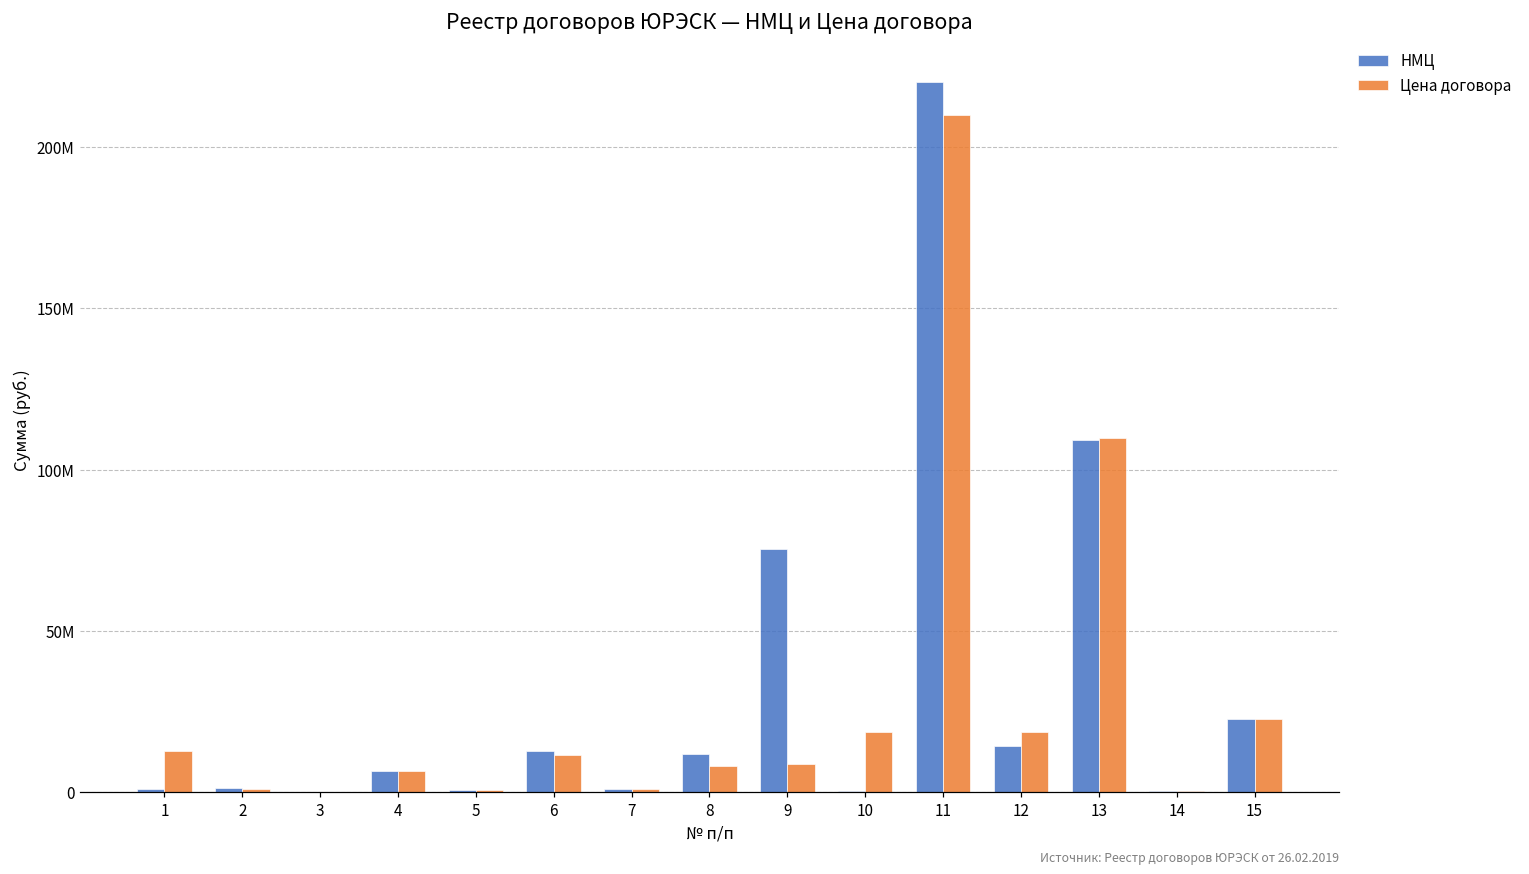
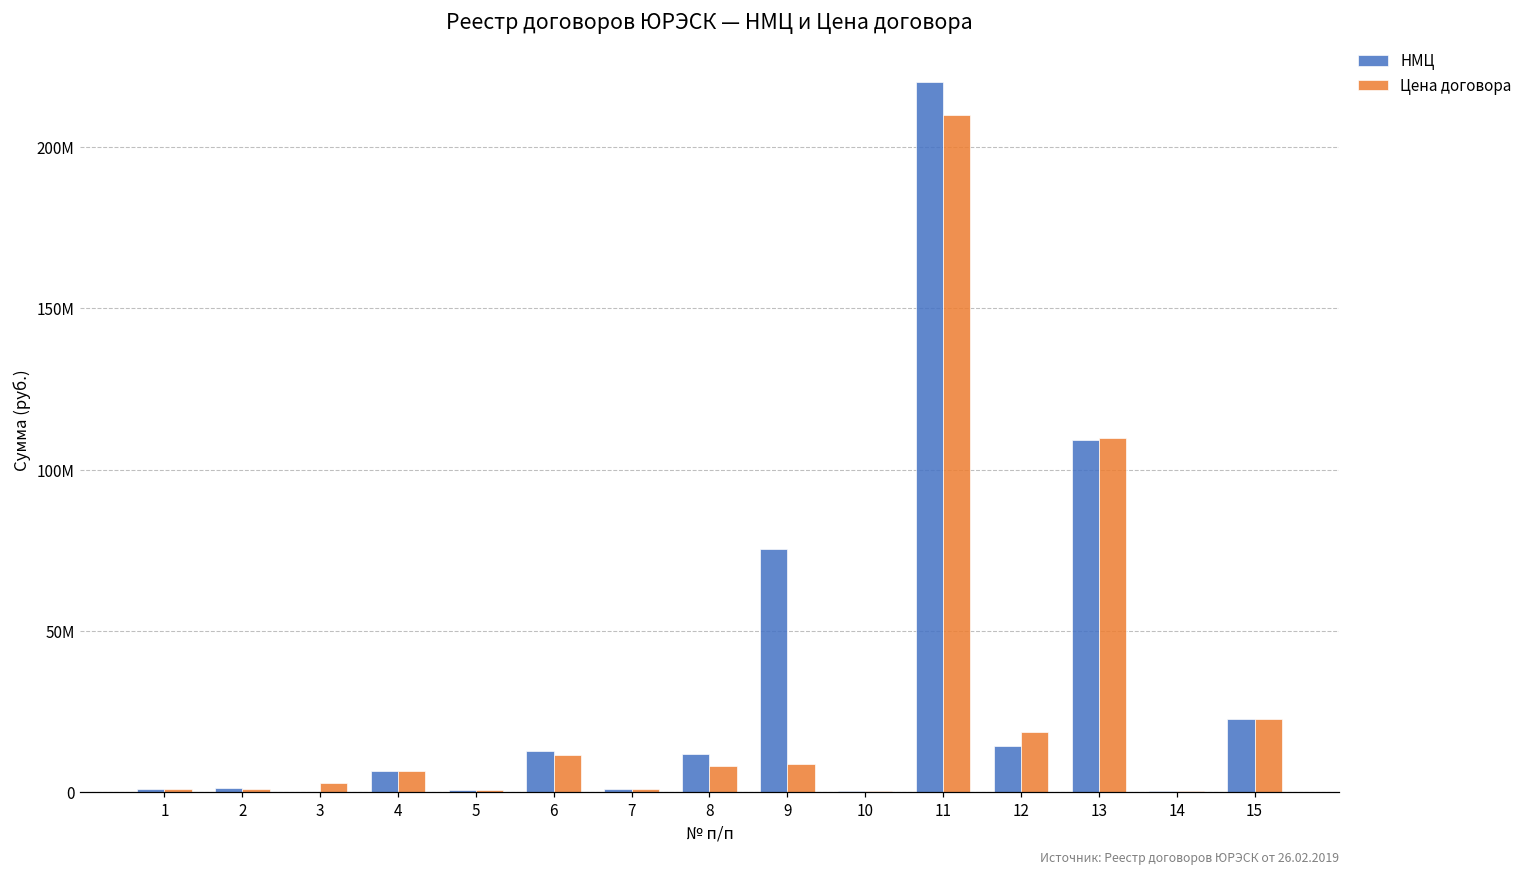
  {
    "НМЦ": {
      "1": 1000000,
      "2": 1000000,
      "4": 7000000,
      "6": 13000000,
      "7": 1000000,
      "8": 12000000,
      "9": 75000000,
      "11": 220000000,
      "12": 14000000,
      "13": 109000000,
      "15": 23000000
    },
    "Цена договора": {
-     "1": 13000000,
+     "1": 1000000,
      "2": 1000000,
-     "3": 0,
+     "3": 3000000,
      "4": 7000000,
      "6": 11000000,
      "7": 1000000,
      "8": 8000000,
      "9": 9000000,
-     "10": 19000000,
+     "10": 0,
      "11": 210000000,
      "12": 19000000,
      "13": 110000000,
      "15": 23000000
    }
  }
